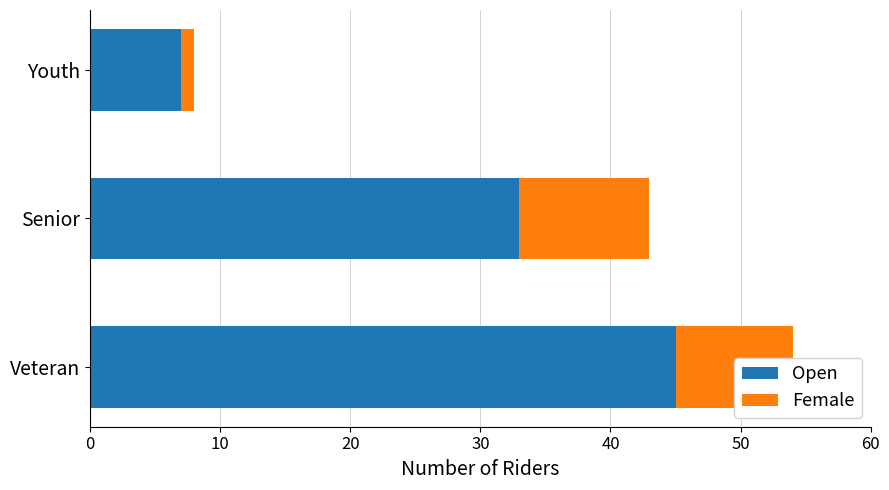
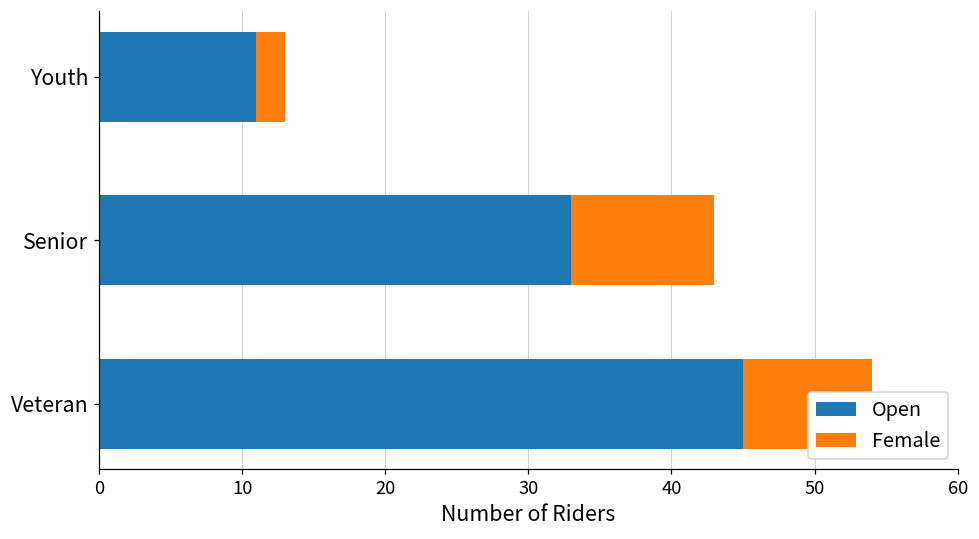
  {
    "Open": {
-     "Youth": 7,
+     "Youth": 11,
      "Senior": 33,
      "Veteran": 45
    },
    "Female": {
-     "Youth": 1,
+     "Youth": 2,
      "Senior": 10
    }
  }
